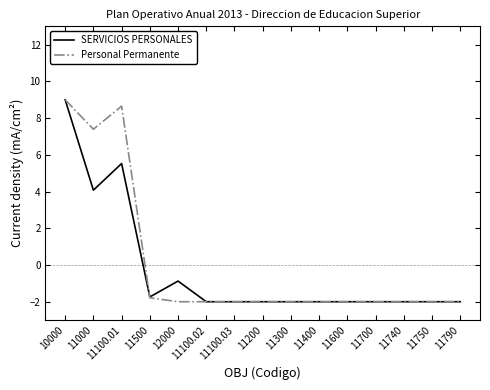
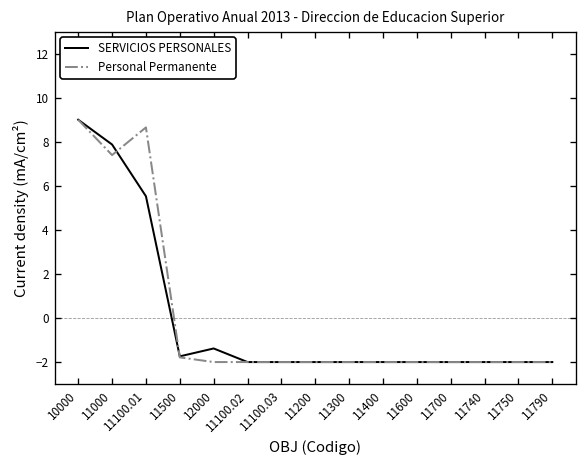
  {
    "SERVICIOS PERSONALES": {
-     "11000": 4.1,
+     "11000": 7.9,
      "11100.01": 5.5,
-     "12000": -0.9
+     "12000": -1.4
    },
    "Personal Permanente": {
      "11000": 7.4,
      "11100.01": 8.7,
      "12000": -2.0
    }
  }
